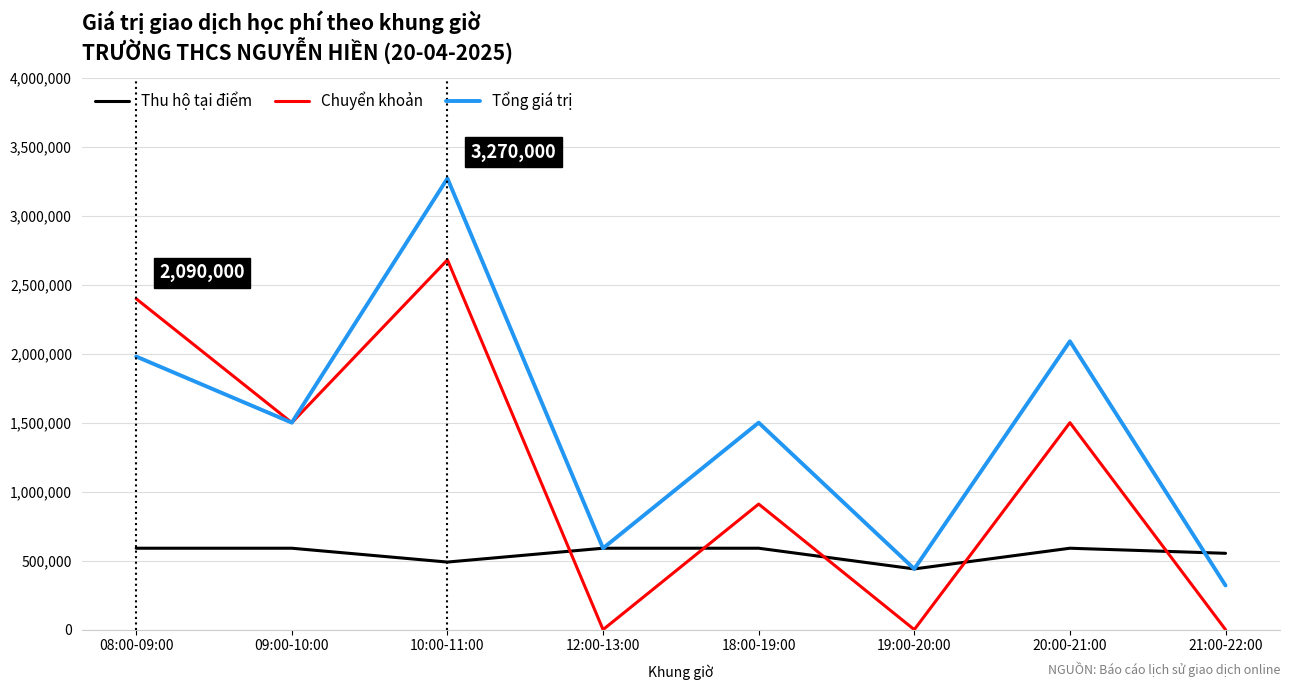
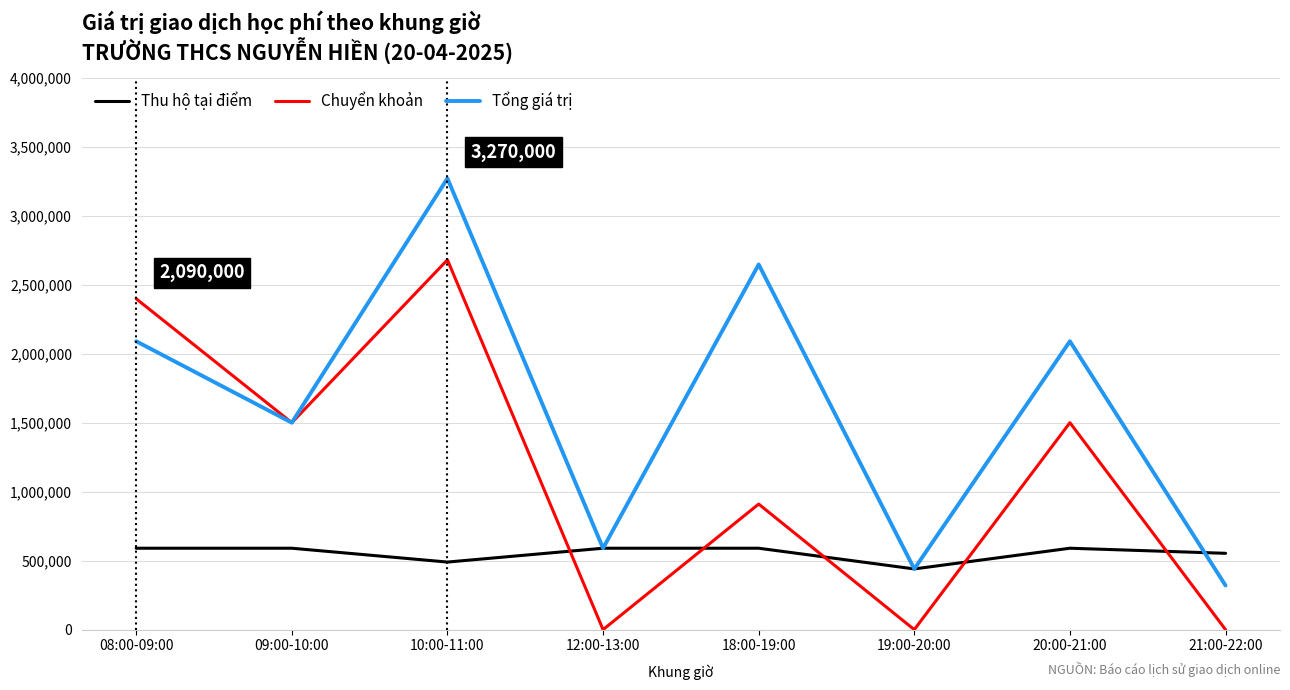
  {
    "Thu hộ tại điểm": {
      "08:00-09:00": "590,000",
      "09:00-10:00": "590,000",
      "10:00-11:00": "490,000",
      "18:00-19:00": "590,000",
      "20:00-21:00": "590,000",
      "21:00-22:00": "550,000"
    },
    "Chuyển khoản": {
      "08:00-09:00": "2,400,000",
      "10:00-11:00": "2,680,000",
      "12:00-13:00": "0",
      "18:00-19:00": "910,000",
      "19:00-20:00": "0",
      "20:00-21:00": "1,500,000",
      "21:00-22:00": "0"
    },
    "Tổng giá trị": {
-     "08:00-09:00": "1,980,000",
+     "08:00-09:00": "2,090,000",
      "10:00-11:00": "3,270,000",
-     "18:00-19:00": "1,500,000",
+     "18:00-19:00": "2,650,000",
      "20:00-21:00": "2,090,000",
      "21:00-22:00": "320,000"
    }
  }
